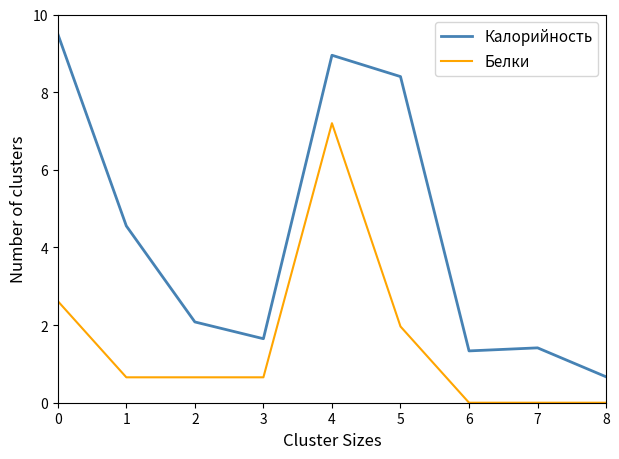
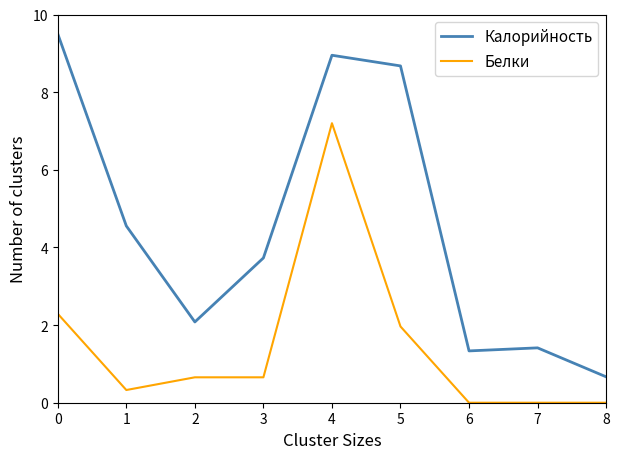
  {
    "Калорийность": {
      "0": 9.5,
      "1": 4.6,
      "2": 2.1,
-     "3": 1.6,
+     "3": 3.7,
      "4": 9.0,
-     "5": 8.4,
+     "5": 8.7,
      "6": 1.3,
      "7": 1.4,
      "8": 0.7
    },
    "Белки": {
-     "0": 2.6,
-     "1": 0.7,
+     "0": 2.3,
+     "1": 0.3,
      "2": 0.7,
      "3": 0.7,
      "4": 7.2,
      "5": 2.0,
      "6": 0.0,
      "7": 0.0,
      "8": 0.0
    }
  }
